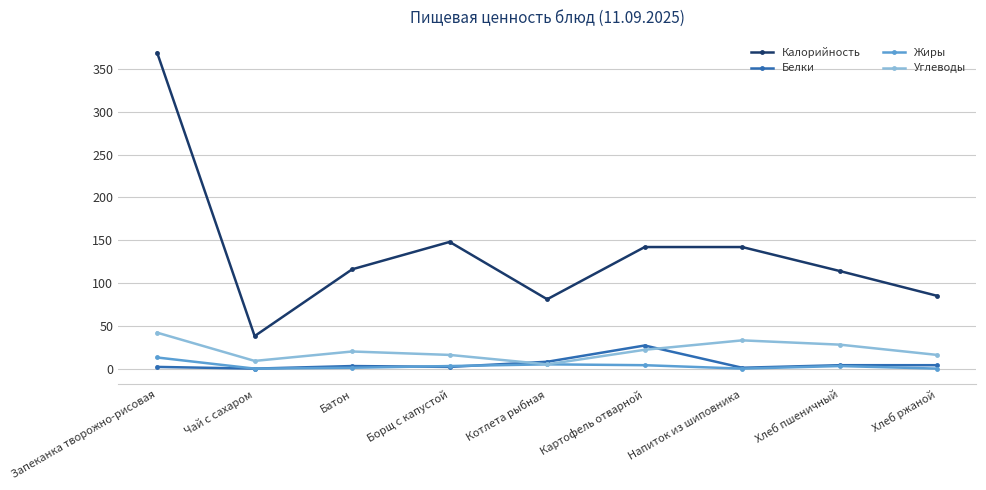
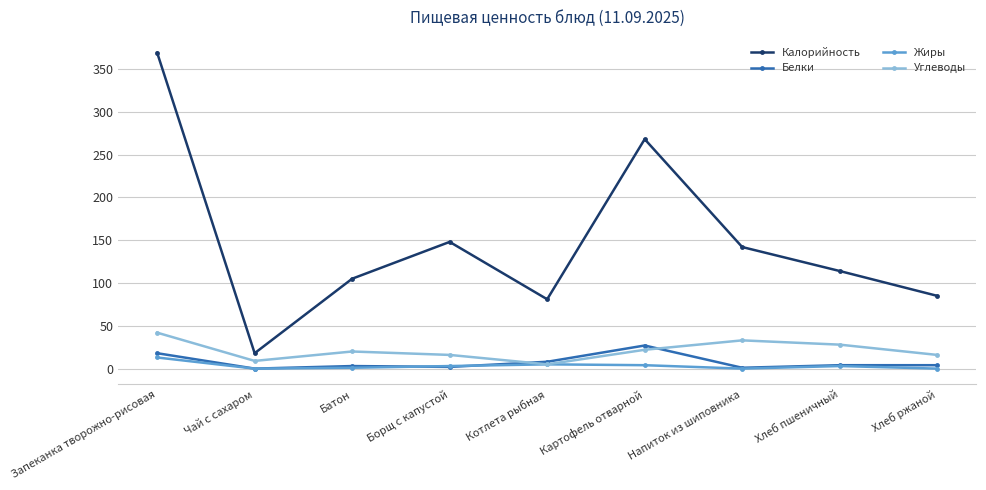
  {
    "Калорийность": {
      "Запеканка творожно-рисовая": 370,
-     "Чай с сахаром": 40,
-     "Батон": 120,
+     "Чай с сахаром": 20,
+     "Батон": 110,
      "Борщ с капустой": 150,
      "Котлета рыбная": 80,
-     "Картофель отварной": 140,
+     "Картофель отварной": 270,
      "Напиток из шиповника": 140,
      "Хлеб пшеничный": 110,
      "Хлеб ржаной": 90
    },
    "Белки": {
-     "Запеканка творожно-рисовая": 0,
+     "Запеканка творожно-рисовая": 20,
      "Картофель отварной": 30,
      "Хлеб ржаной": 0
    }
  }
